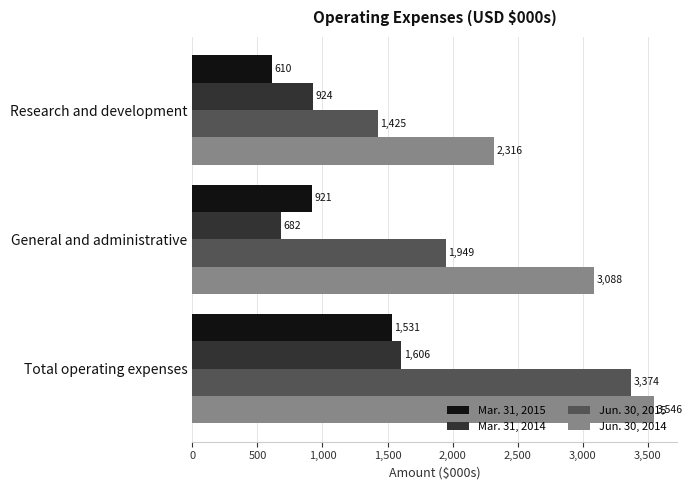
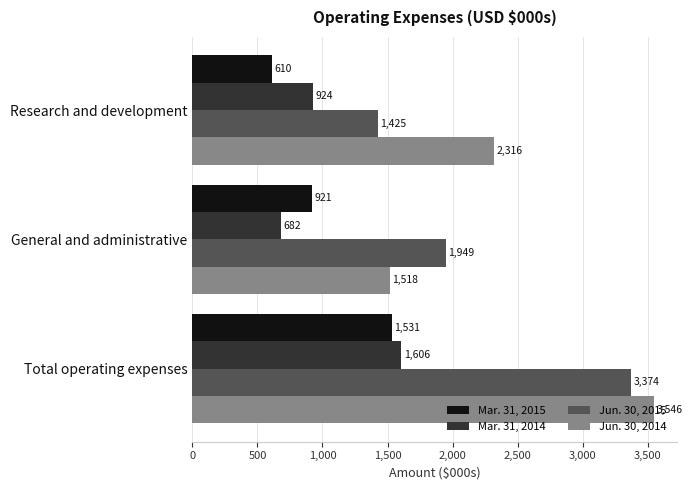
  {
    "Jun. 30, 2014": {
      "Research and development": "2,316",
-     "General and administrative": "3,088",
+     "General and administrative": "1,518",
      "Total operating expenses": "3,546"
    }
  }
